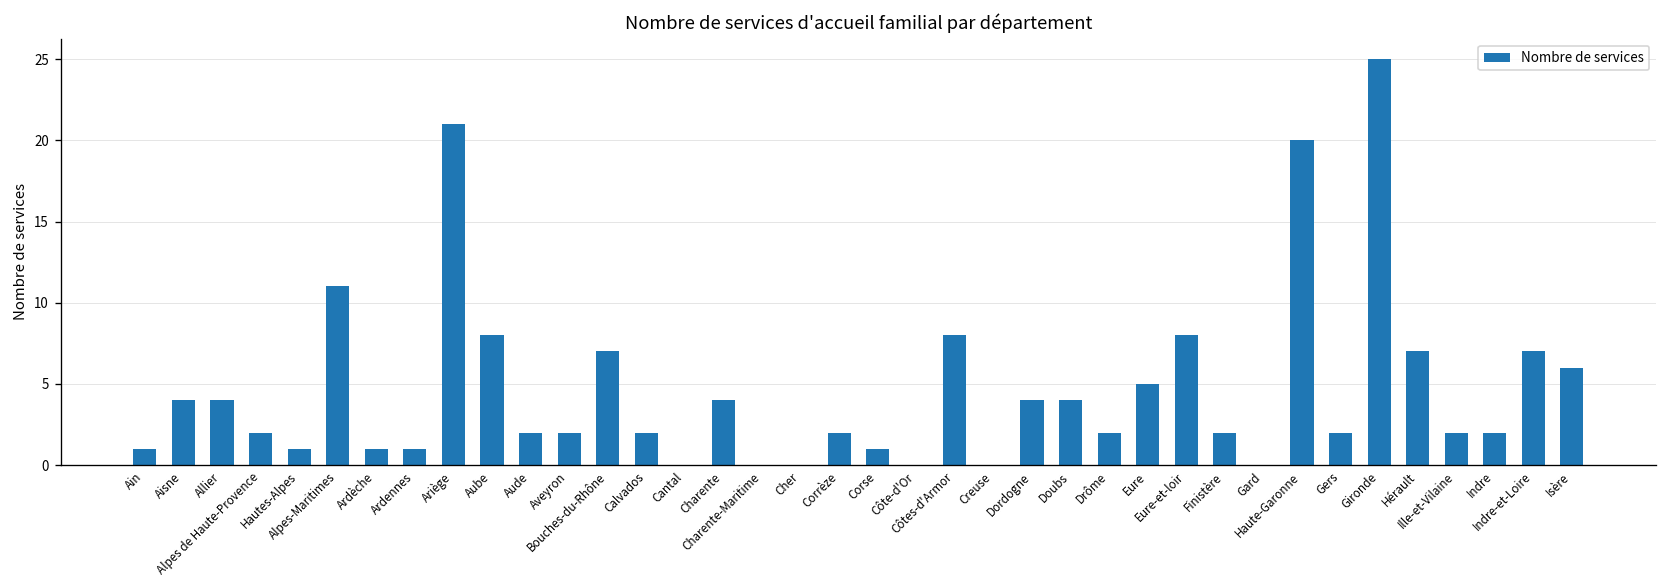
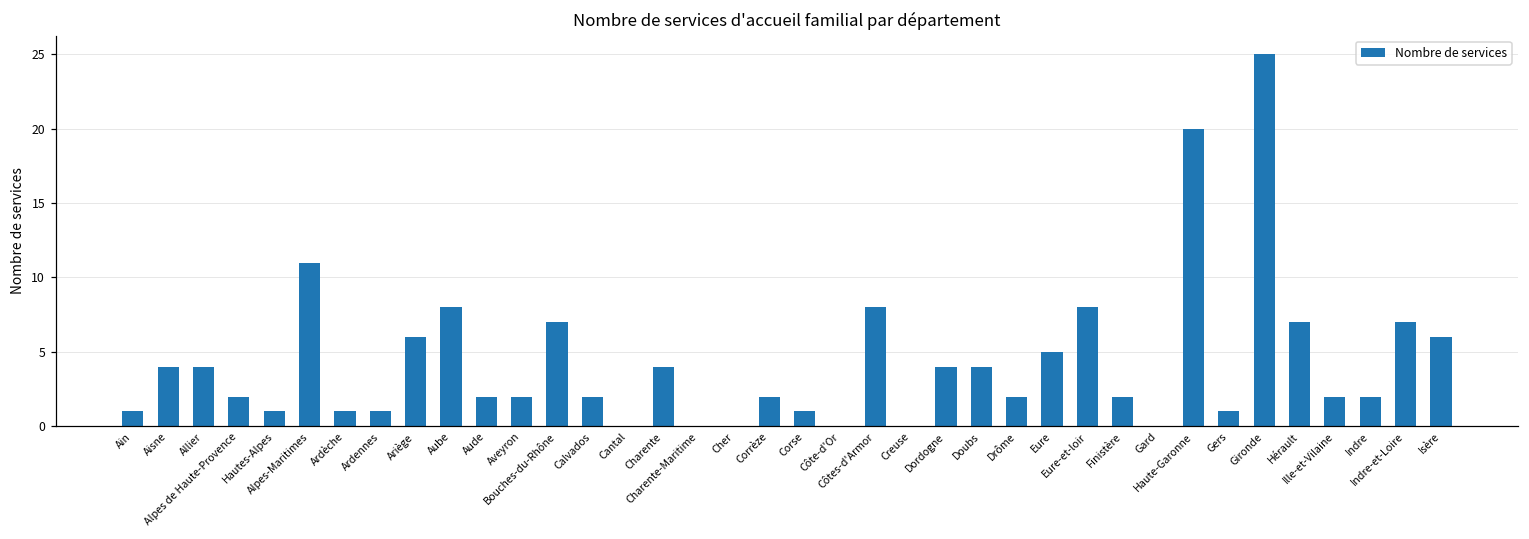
  {
    "Ain": 1,
    "Aisne": 4,
    "Allier": 4,
    "Alpes de Haute-Provence": 2,
    "Hautes-Alpes": 1,
    "Alpes-Maritimes": 11,
    "Ardèche": 1,
    "Ardennes": 1,
-   "Ariège": 21,
+   "Ariège": 6,
    "Aube": 8,
    "Aude": 2,
    "Aveyron": 2,
    "Bouches-du-Rhône": 7,
    "Calvados": 2,
    "Cantal": 0,
    "Charente": 4,
    "Charente-Maritime": 0,
    "Cher": 0,
    "Corrèze": 2,
    "Corse": 1,
    "Côte-d'Or": 0,
    "Côtes-d'Armor": 8,
    "Creuse": 0,
    "Dordogne": 4,
    "Doubs": 4,
    "Drôme": 2,
    "Eure": 5,
    "Eure-et-loir": 8,
    "Finistère": 2,
    "Gard": 0,
    "Haute-Garonne": 20,
-   "Gers": 2,
+   "Gers": 1,
    "Gironde": 25,
    "Hérault": 7,
    "Ille-et-Vilaine": 2,
    "Indre": 2,
    "Indre-et-Loire": 7,
    "Isère": 6
  }
